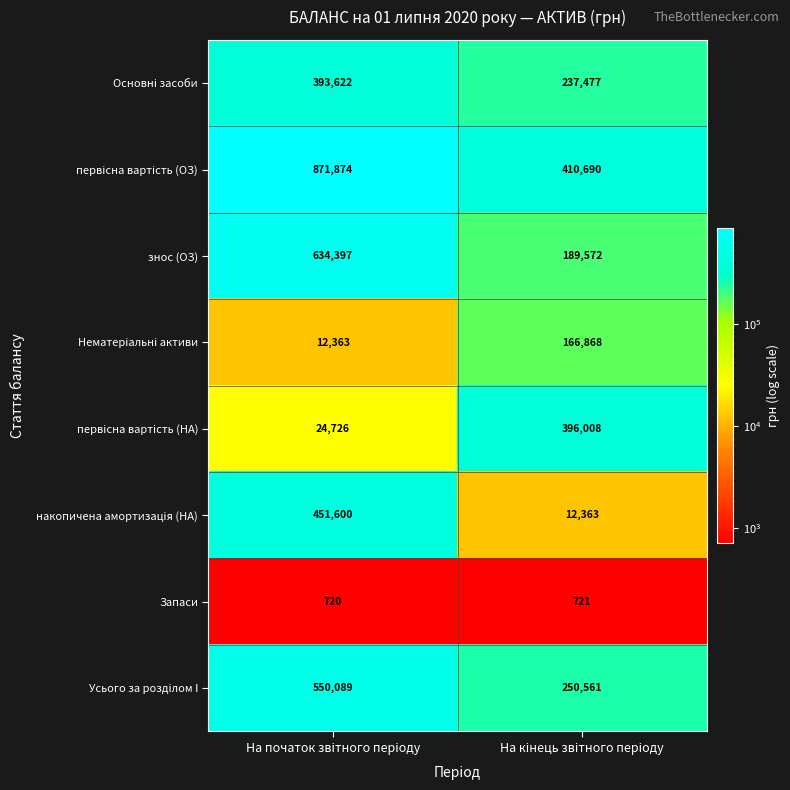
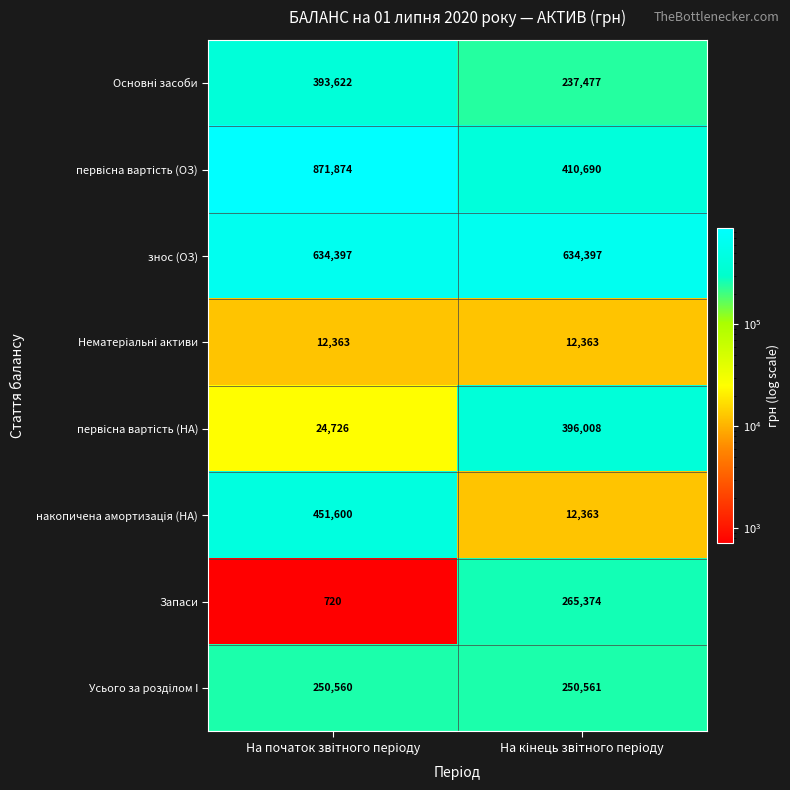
  {
    "Основні засоби": {
      "На початок звітного періоду": "393,622",
      "На кінець звітного періоду": "237,477"
    },
    "первісна вартість (ОЗ)": {
      "На початок звітного періоду": "871,874",
      "На кінець звітного періоду": "410,690"
    },
    "знос (ОЗ)": {
      "На початок звітного періоду": "634,397",
-     "На кінець звітного періоду": "189,572"
+     "На кінець звітного періоду": "634,397"
    },
    "Нематеріальні активи": {
      "На початок звітного періоду": "12,363",
-     "На кінець звітного періоду": "166,868"
+     "На кінець звітного періоду": "12,363"
    },
    "первісна вартість (НА)": {
      "На початок звітного періоду": "24,726",
      "На кінець звітного періоду": "396,008"
    },
    "накопичена амортизація (НА)": {
      "На початок звітного періоду": "451,600",
      "На кінець звітного періоду": "12,363"
    },
    "Запаси": {
      "На початок звітного періоду": "720",
-     "На кінець звітного періоду": "721"
+     "На кінець звітного періоду": "265,374"
    },
    "Усього за розділом І": {
-     "На початок звітного періоду": "550,089",
+     "На початок звітного періоду": "250,560",
      "На кінець звітного періоду": "250,561"
    }
  }
